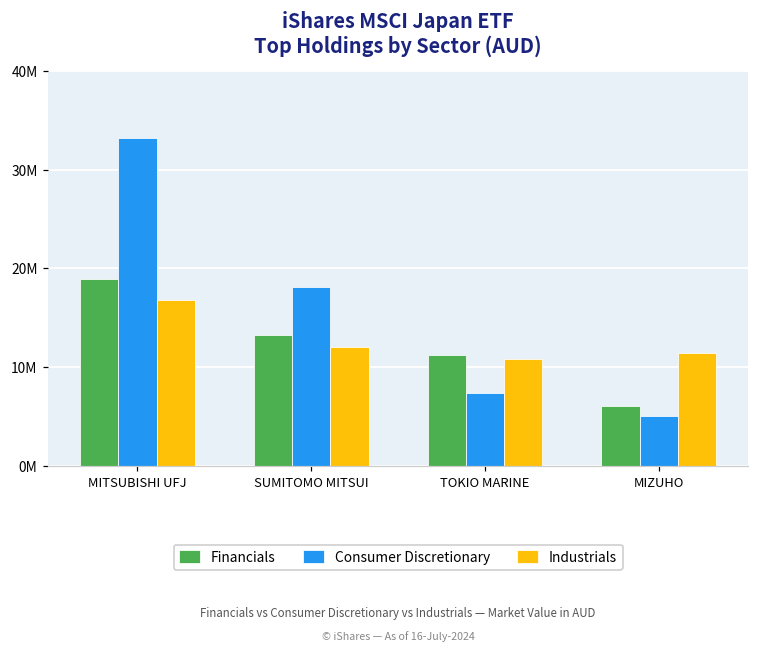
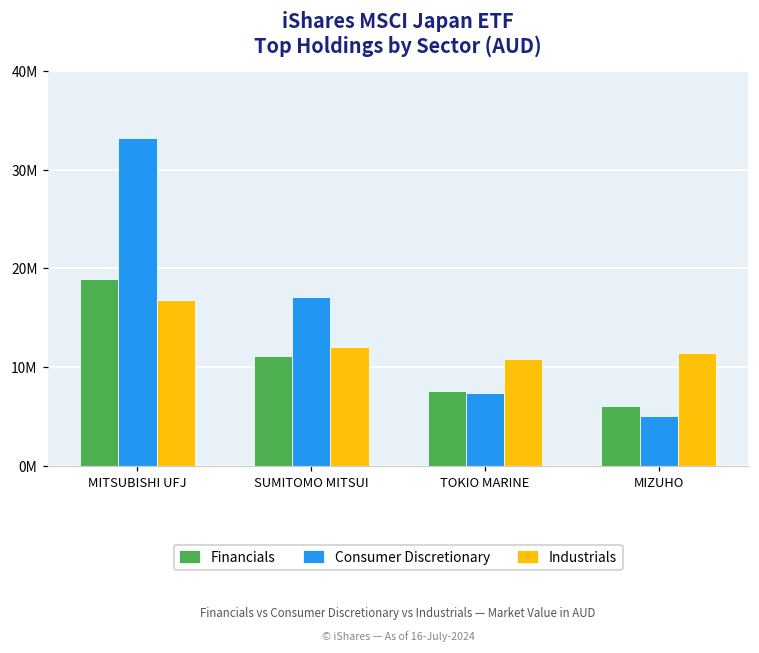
  {
    "Financials": {
      "MITSUBISHI UFJ": 19000000,
-     "SUMITOMO MITSUI": 13000000,
-     "TOKIO MARINE": 11000000,
+     "SUMITOMO MITSUI": 11000000,
+     "TOKIO MARINE": 8000000,
      "MIZUHO": 6000000
    },
    "Consumer Discretionary": {
      "MITSUBISHI UFJ": 33000000,
-     "SUMITOMO MITSUI": 18000000,
+     "SUMITOMO MITSUI": 17000000,
      "TOKIO MARINE": 7000000,
      "MIZUHO": 5000000
    },
    "Industrials": {
      "MITSUBISHI UFJ": 17000000,
      "SUMITOMO MITSUI": 12000000,
      "TOKIO MARINE": 11000000,
      "MIZUHO": 11000000
    }
  }
